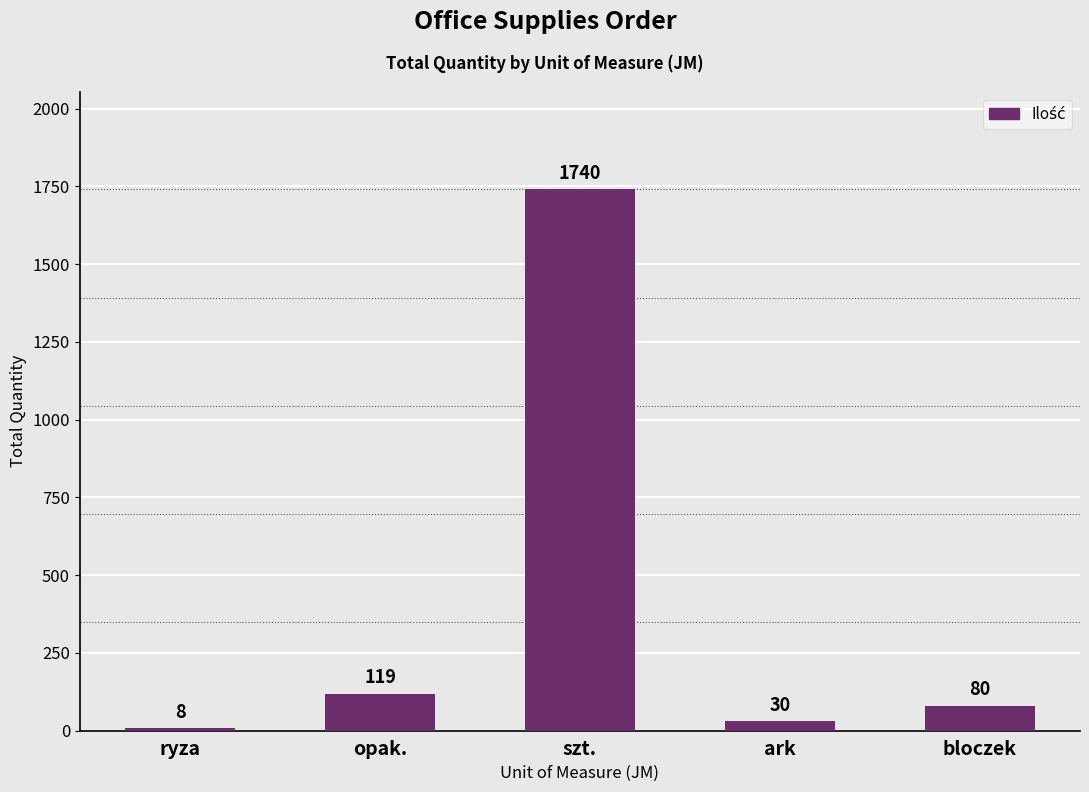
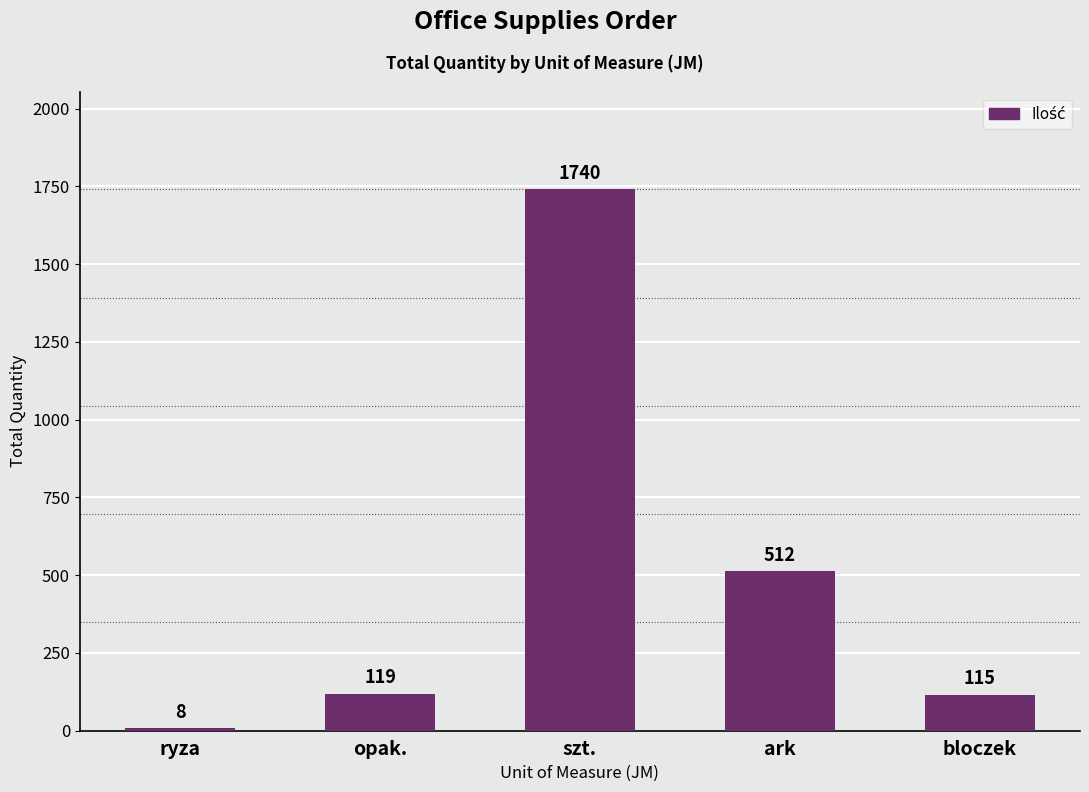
  {
    "ryza": 8,
    "opak.": 119,
    "szt.": 1740,
-   "ark": 30,
-   "bloczek": 80
+   "ark": 512,
+   "bloczek": 115
  }
